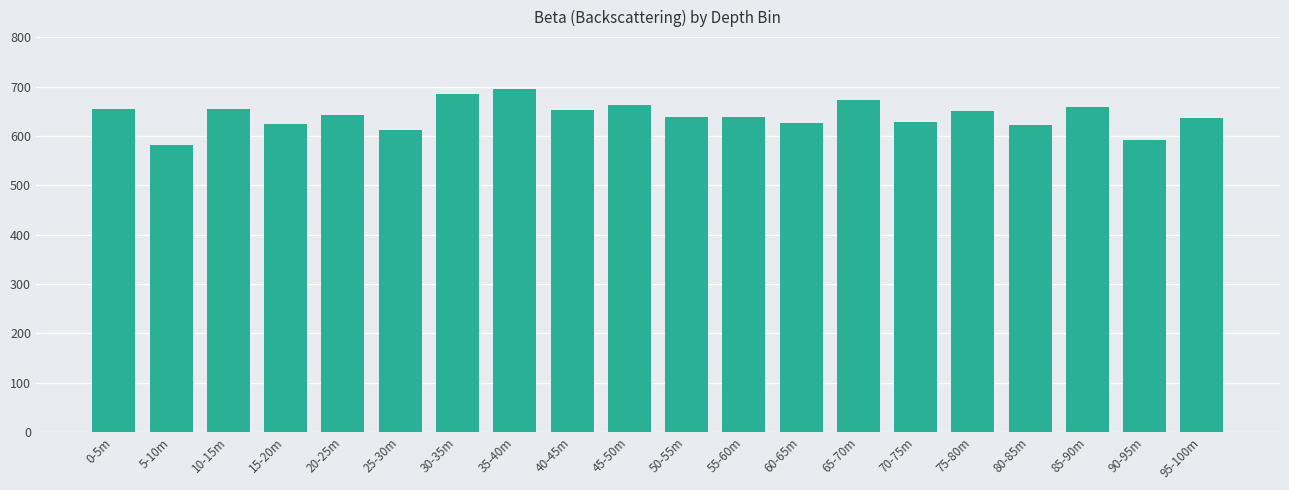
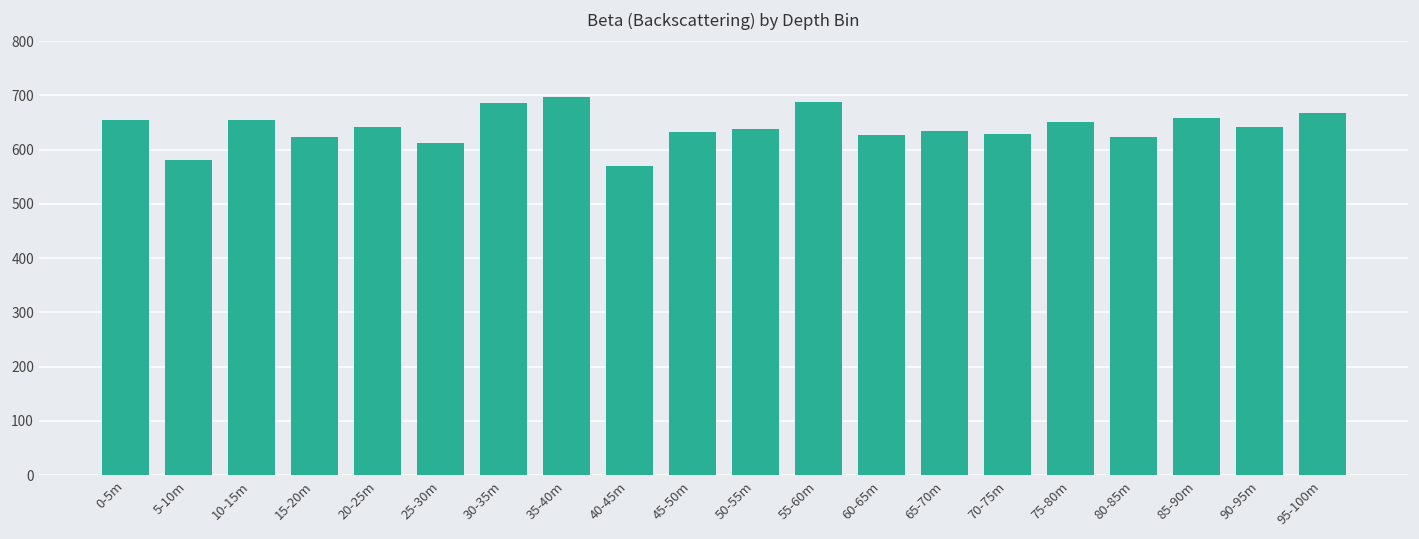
  {
    "0-5m": 660,
    "5-10m": 580,
    "10-15m": 660,
    "15-20m": 620,
    "20-25m": 640,
    "25-30m": 610,
    "30-35m": 690,
    "35-40m": 700,
-   "40-45m": 650,
-   "45-50m": 660,
+   "40-45m": 570,
+   "45-50m": 630,
    "50-55m": 640,
-   "55-60m": 640,
+   "55-60m": 690,
    "60-65m": 630,
-   "65-70m": 670,
+   "65-70m": 640,
    "70-75m": 630,
    "75-80m": 650,
    "80-85m": 620,
    "85-90m": 660,
-   "90-95m": 590,
-   "95-100m": 640
+   "90-95m": 640,
+   "95-100m": 670
  }
